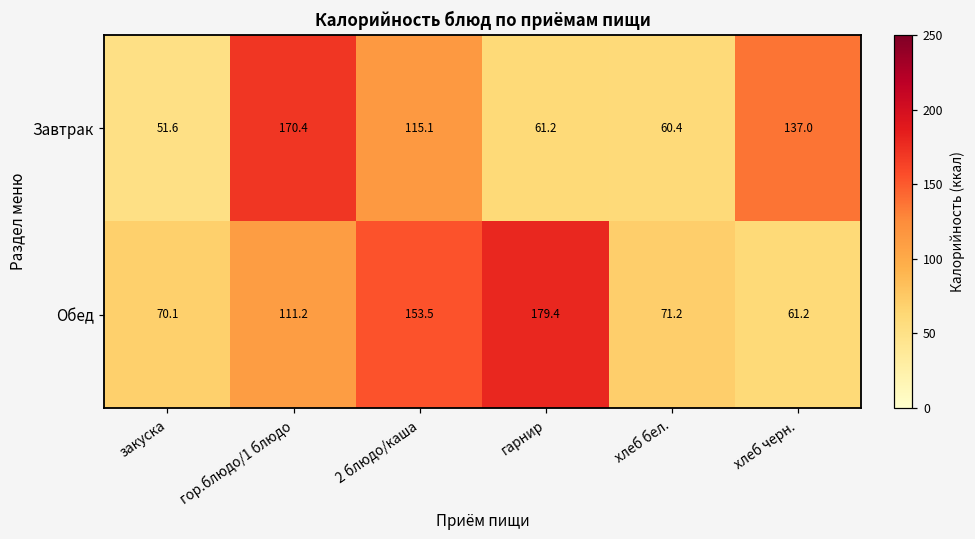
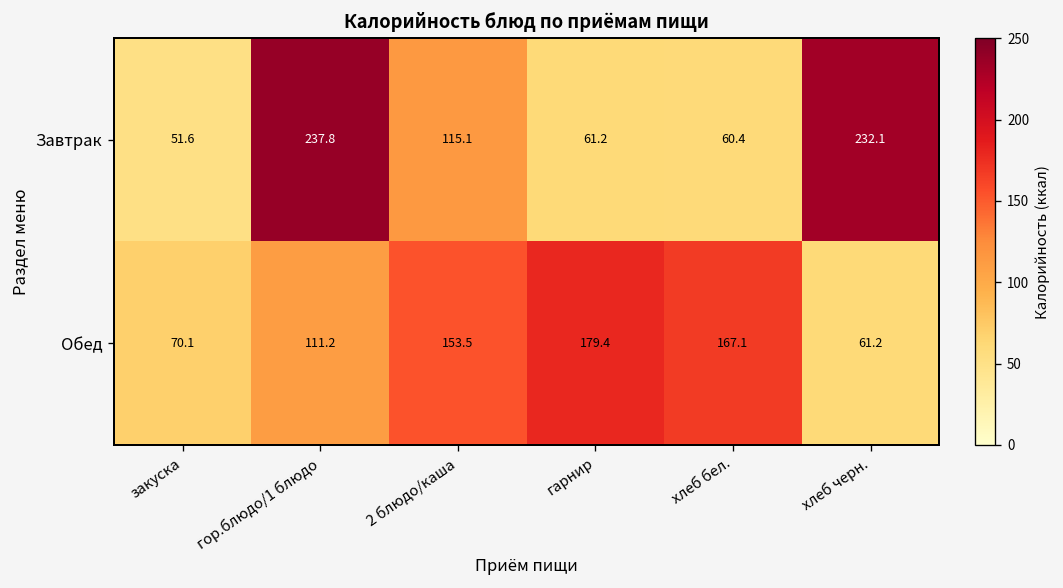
  {
    "Завтрак": {
      "закуска": 51.6,
-     "гор.блюдо/1 блюдо": 170.4,
+     "гор.блюдо/1 блюдо": 237.8,
      "2 блюдо/каша": 115.1,
      "гарнир": 61.2,
      "хлеб бел.": 60.4,
-     "хлеб черн.": 137.0
+     "хлеб черн.": 232.1
    },
    "Обед": {
      "закуска": 70.1,
      "гор.блюдо/1 блюдо": 111.2,
      "2 блюдо/каша": 153.5,
      "гарнир": 179.4,
-     "хлеб бел.": 71.2,
+     "хлеб бел.": 167.1,
      "хлеб черн.": 61.2
    }
  }
